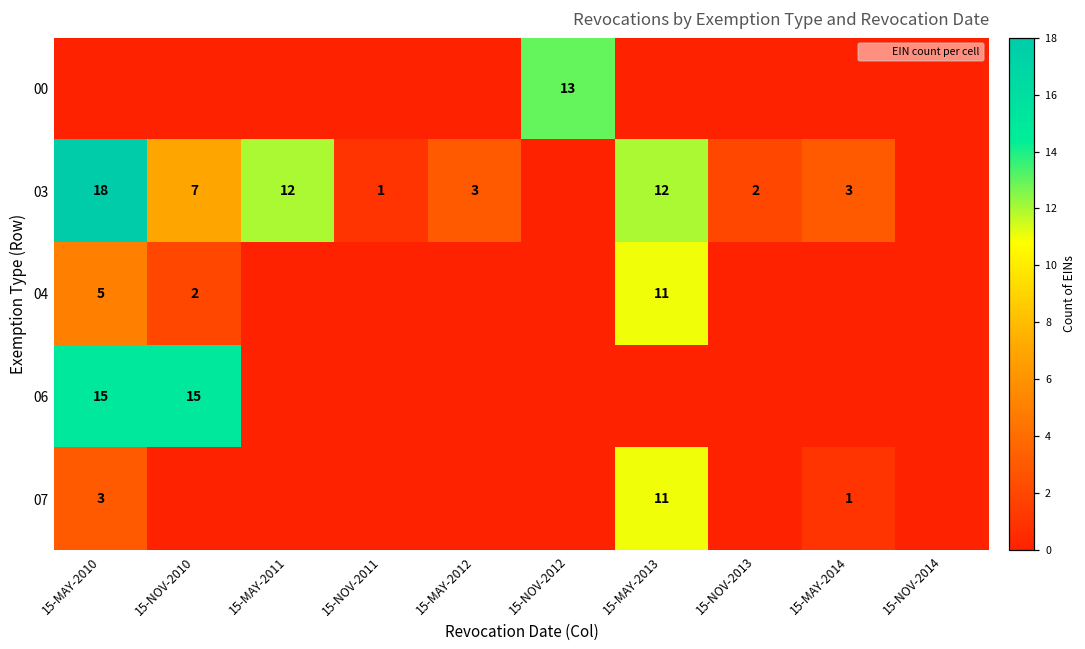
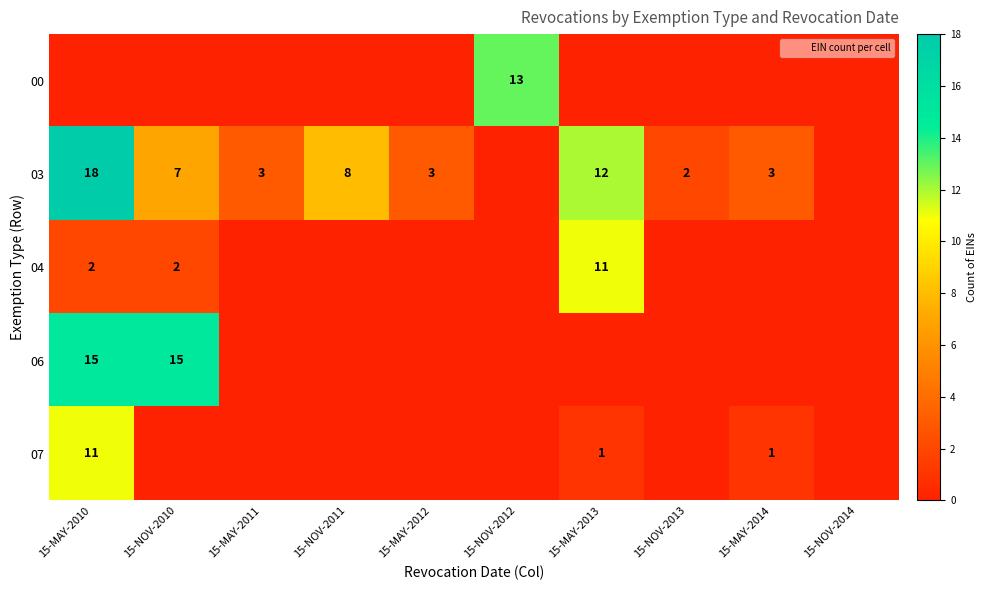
  {
    "00": {
      "15-NOV-2012": 13
    },
    "03": {
      "15-MAY-2010": 18,
      "15-NOV-2010": 7,
-     "15-MAY-2011": 12,
-     "15-NOV-2011": 1,
+     "15-MAY-2011": 3,
+     "15-NOV-2011": 8,
      "15-MAY-2012": 3,
      "15-MAY-2013": 12,
      "15-NOV-2013": 2,
      "15-MAY-2014": 3
    },
    "04": {
-     "15-MAY-2010": 5,
+     "15-MAY-2010": 2,
      "15-NOV-2010": 2,
      "15-MAY-2013": 11
    },
    "06": {
      "15-MAY-2010": 15,
      "15-NOV-2010": 15
    },
    "07": {
-     "15-MAY-2010": 3,
-     "15-MAY-2013": 11,
+     "15-MAY-2010": 11,
+     "15-MAY-2013": 1,
      "15-MAY-2014": 1
    }
  }
